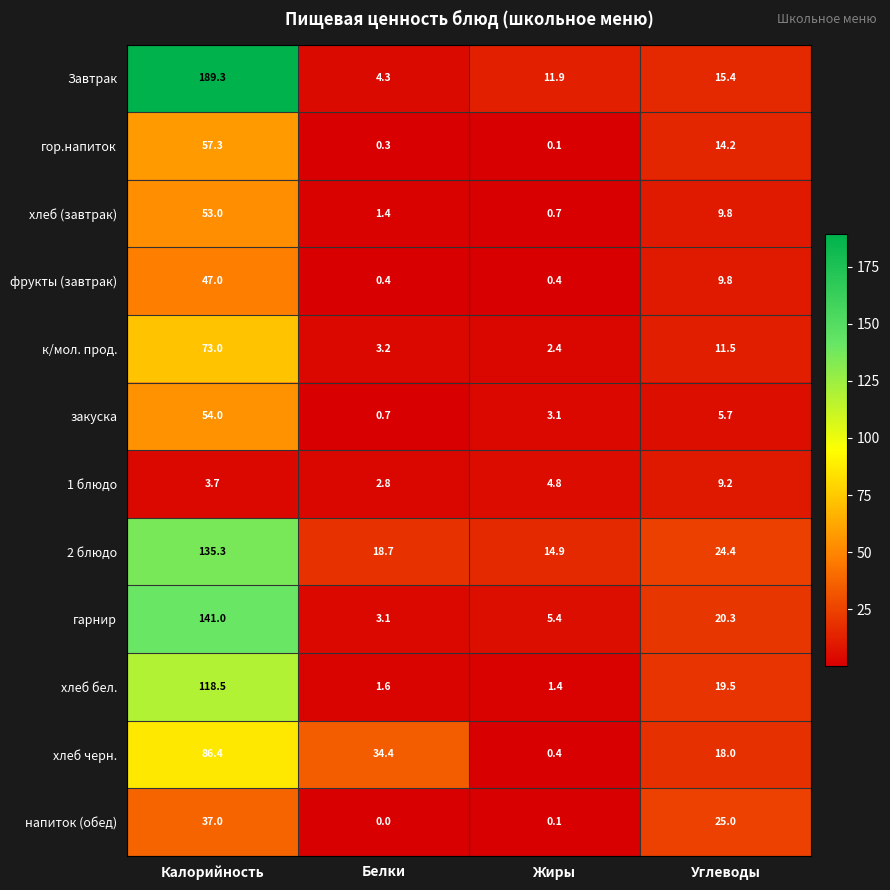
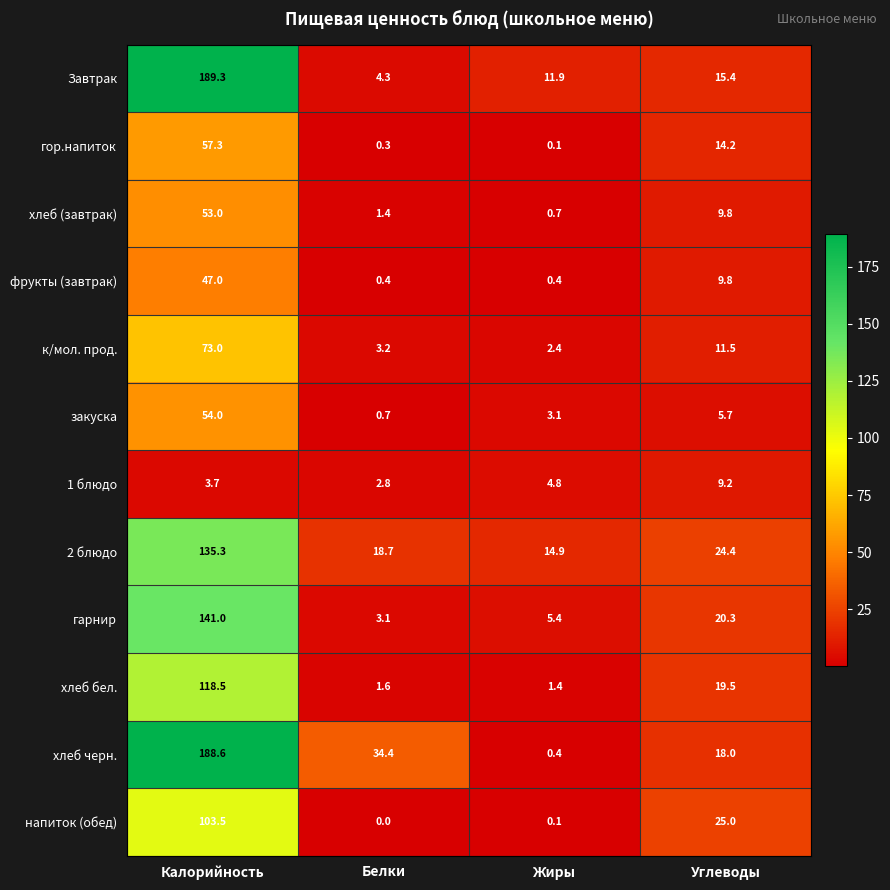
  {
    "Завтрак": {
      "Калорийность": 189.3,
      "Белки": 4.3,
      "Жиры": 11.9,
      "Углеводы": 15.4
    },
    "гор.напиток": {
      "Калорийность": 57.3,
      "Белки": 0.3,
      "Жиры": 0.1,
      "Углеводы": 14.2
    },
    "хлеб (завтрак)": {
      "Калорийность": 53.0,
      "Белки": 1.4,
      "Жиры": 0.7,
      "Углеводы": 9.8
    },
    "фрукты (завтрак)": {
      "Калорийность": 47.0,
      "Белки": 0.4,
      "Жиры": 0.4,
      "Углеводы": 9.8
    },
    "к/мол. прод.": {
      "Калорийность": 73.0,
      "Белки": 3.2,
      "Жиры": 2.4,
      "Углеводы": 11.5
    },
    "закуска": {
      "Калорийность": 54.0,
      "Белки": 0.7,
      "Жиры": 3.1,
      "Углеводы": 5.7
    },
    "1 блюдо": {
      "Калорийность": 3.7,
      "Белки": 2.8,
      "Жиры": 4.8,
      "Углеводы": 9.2
    },
    "2 блюдо": {
      "Калорийность": 135.3,
      "Белки": 18.7,
      "Жиры": 14.9,
      "Углеводы": 24.4
    },
    "гарнир": {
      "Калорийность": 141.0,
      "Белки": 3.1,
      "Жиры": 5.4,
      "Углеводы": 20.3
    },
    "хлеб бел.": {
      "Калорийность": 118.5,
      "Белки": 1.6,
      "Жиры": 1.4,
      "Углеводы": 19.5
    },
    "хлеб черн.": {
-     "Калорийность": 86.4,
+     "Калорийность": 188.6,
      "Белки": 34.4,
      "Жиры": 0.4,
      "Углеводы": 18.0
    },
    "напиток (обед)": {
-     "Калорийность": 37.0,
+     "Калорийность": 103.5,
      "Белки": 0.0,
      "Жиры": 0.1,
      "Углеводы": 25.0
    }
  }
